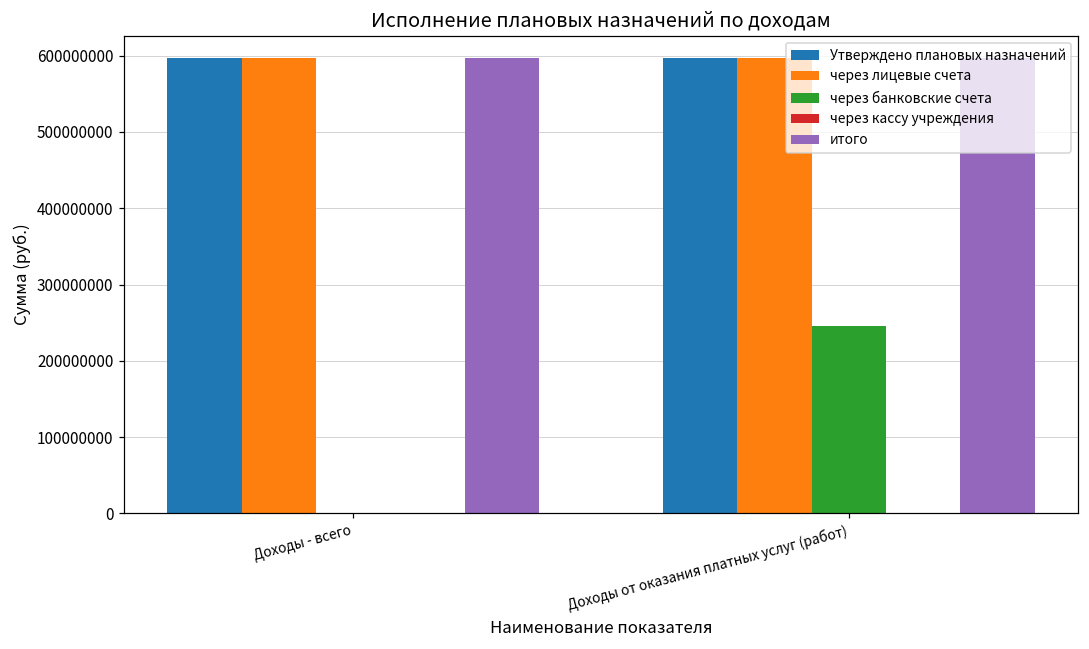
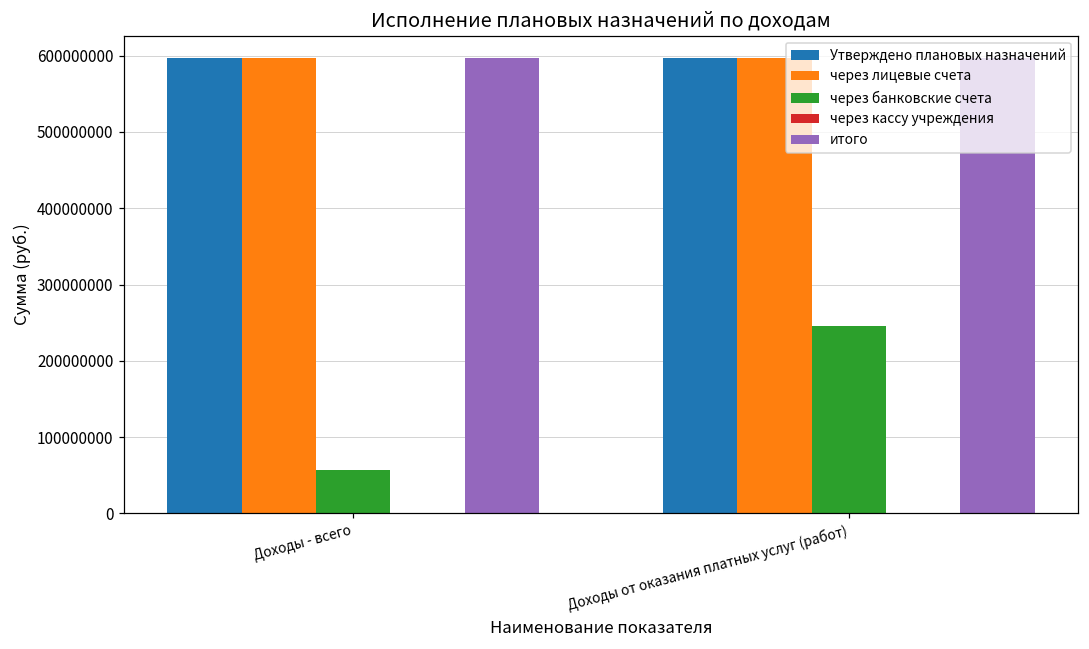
  {
    "Утверждено плановых назначений": {
      "Доходы - всего": 600000000,
      "Доходы от оказания платных услуг (работ)": 600000000
    },
    "через лицевые счета": {
      "Доходы - всего": 600000000,
      "Доходы от оказания платных услуг (работ)": 600000000
    },
    "через банковские счета": {
-     "Доходы - всего": 0,
+     "Доходы - всего": 60000000,
      "Доходы от оказания платных услуг (работ)": 250000000
    },
    "через кассу учреждения": {
      "Доходы - всего": 0,
      "Доходы от оказания платных услуг (работ)": 0
    },
    "итого": {
      "Доходы - всего": 600000000
    }
  }
